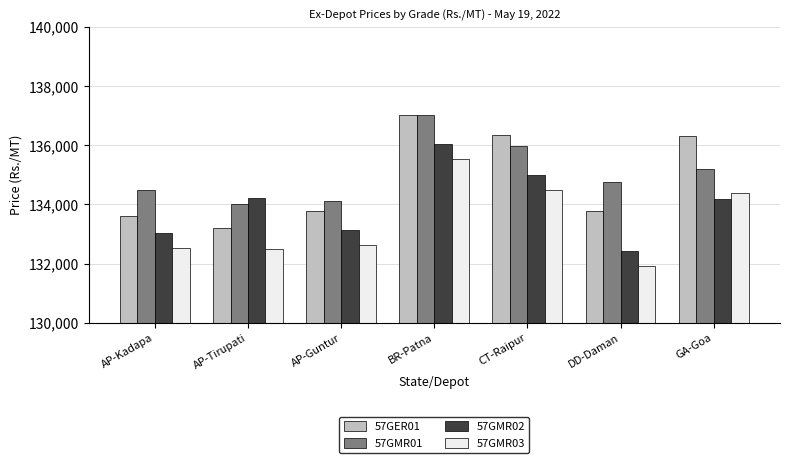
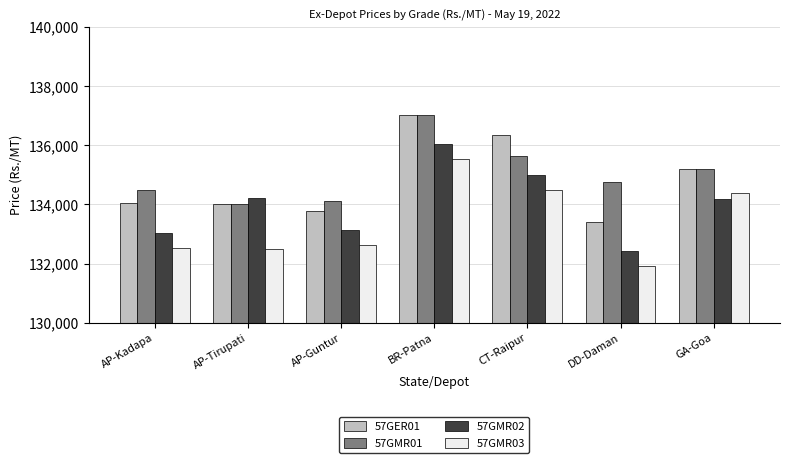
  {
    "57GER01": {
-     "AP-Kadapa": "133,600",
-     "AP-Tirupati": "133,200",
+     "AP-Kadapa": "134,000",
+     "AP-Tirupati": "134,000",
      "AP-Guntur": "133,800",
      "BR-Patna": "137,000",
      "CT-Raipur": "136,400",
-     "DD-Daman": "133,800",
-     "GA-Goa": "136,300"
+     "DD-Daman": "133,400",
+     "GA-Goa": "135,200"
    },
    "57GMR01": {
      "AP-Kadapa": "134,500",
      "AP-Tirupati": "134,000",
      "AP-Guntur": "134,100",
      "BR-Patna": "137,000",
-     "CT-Raipur": "136,000",
+     "CT-Raipur": "135,600",
      "DD-Daman": "134,700",
      "GA-Goa": "135,200"
    },
    "57GMR02": {
      "AP-Kadapa": "133,000",
      "AP-Tirupati": "134,200",
      "AP-Guntur": "133,100",
      "BR-Patna": "136,000",
      "CT-Raipur": "135,000",
      "DD-Daman": "132,400",
      "GA-Goa": "134,200"
    },
    "57GMR03": {
      "AP-Kadapa": "132,500",
      "AP-Tirupati": "132,500",
      "AP-Guntur": "132,600",
      "BR-Patna": "135,500",
      "CT-Raipur": "134,500",
      "DD-Daman": "131,900",
      "GA-Goa": "134,400"
    }
  }
